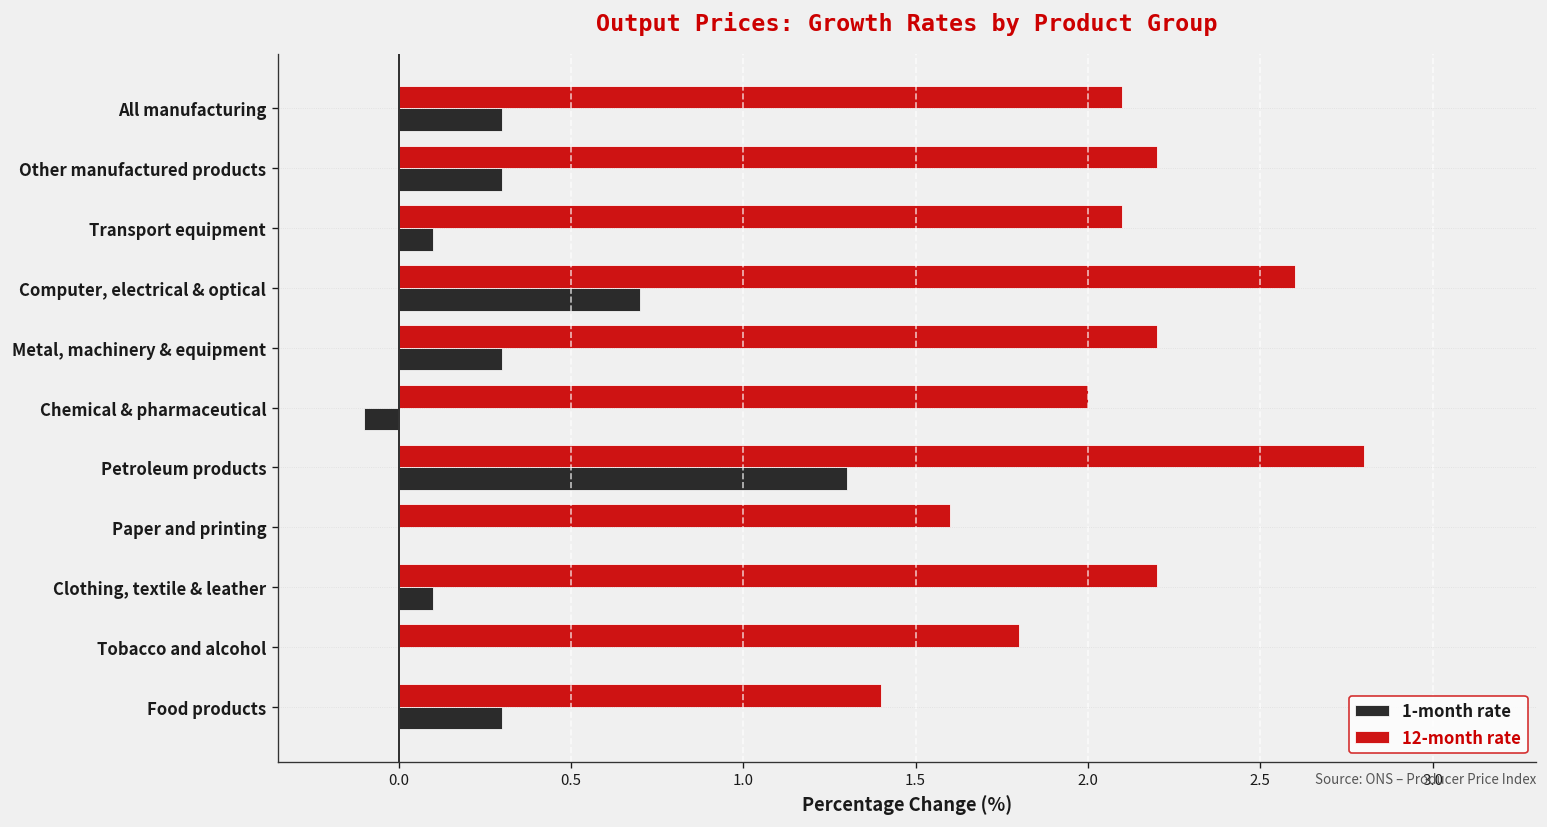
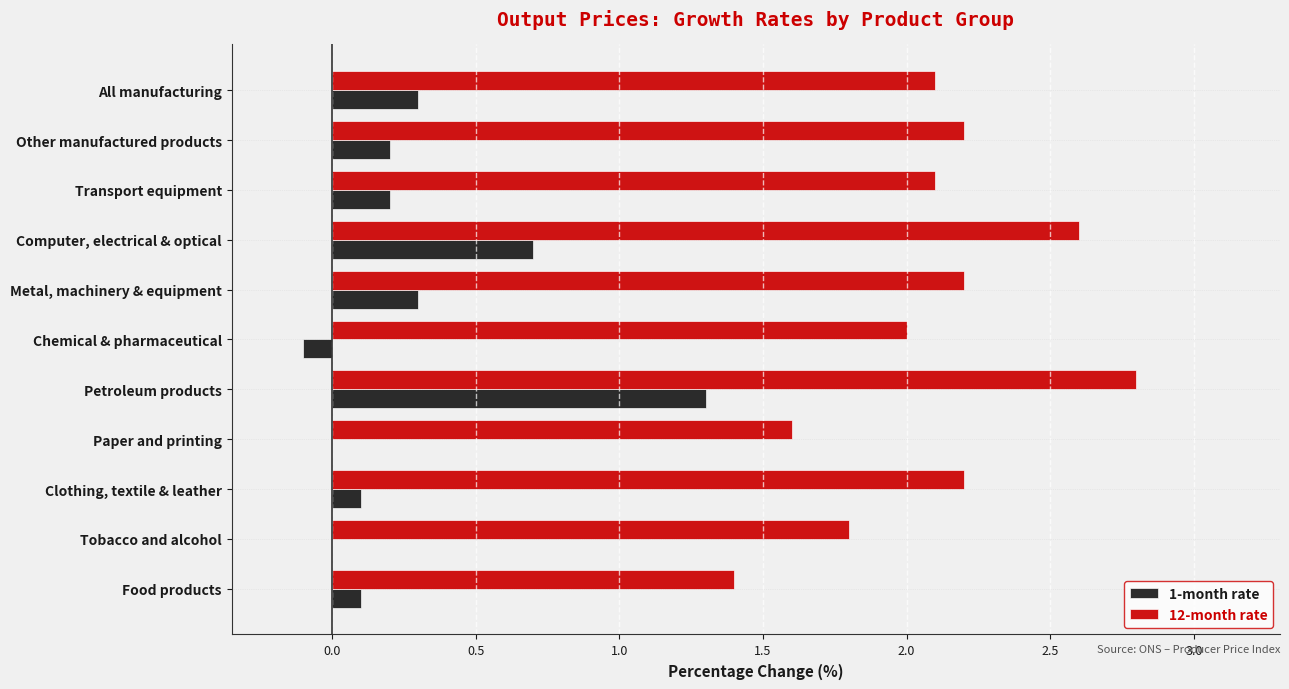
  {
    "1-month rate": {
      "All manufacturing": 0.3,
-     "Other manufactured products": 0.3,
-     "Transport equipment": 0.1,
+     "Other manufactured products": 0.2,
+     "Transport equipment": 0.2,
      "Computer, electrical & optical": 0.7,
      "Metal, machinery & equipment": 0.3,
      "Chemical & pharmaceutical": -0.1,
      "Petroleum products": 1.3,
      "Paper and printing": 0.0,
      "Clothing, textile & leather": 0.1,
      "Tobacco and alcohol": 0.0,
-     "Food products": 0.3
+     "Food products": 0.1
    },
    "12-month rate": {
      "All manufacturing": 2.1,
      "Other manufactured products": 2.2,
      "Transport equipment": 2.1,
      "Computer, electrical & optical": 2.6,
      "Metal, machinery & equipment": 2.2,
      "Chemical & pharmaceutical": 2.0,
      "Petroleum products": 2.8,
      "Paper and printing": 1.6,
      "Clothing, textile & leather": 2.2,
      "Tobacco and alcohol": 1.8,
      "Food products": 1.4
    }
  }
